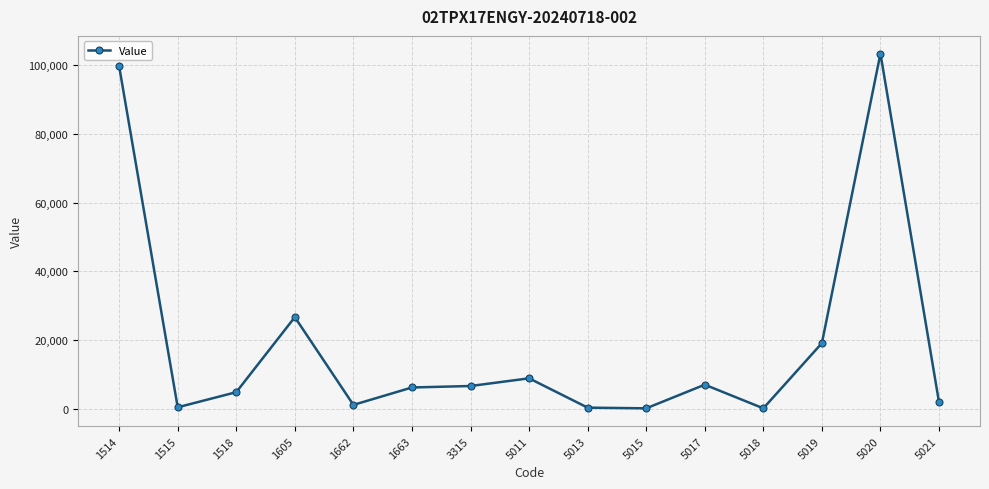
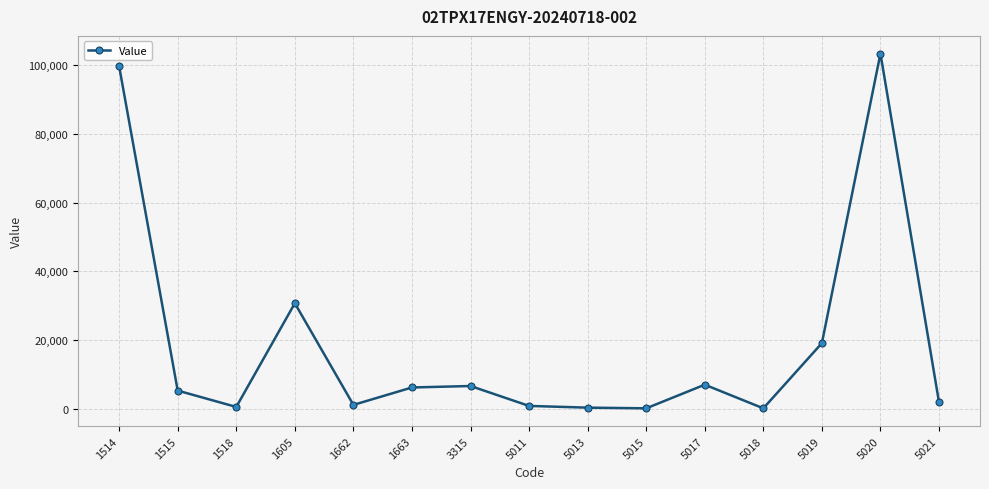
  {
    "1514": "100,000",
-   "1515": "0",
-   "1518": "5,000",
-   "1605": "27,000",
+   "1515": "5,000",
+   "1518": "1,000",
+   "1605": "31,000",
    "1662": "1,000",
    "1663": "6,000",
    "3315": "7,000",
-   "5011": "9,000",
+   "5011": "1,000",
    "5013": "0",
    "5015": "0",
    "5017": "7,000",
    "5018": "0",
    "5019": "19,000",
    "5020": "103,000",
    "5021": "2,000"
  }
